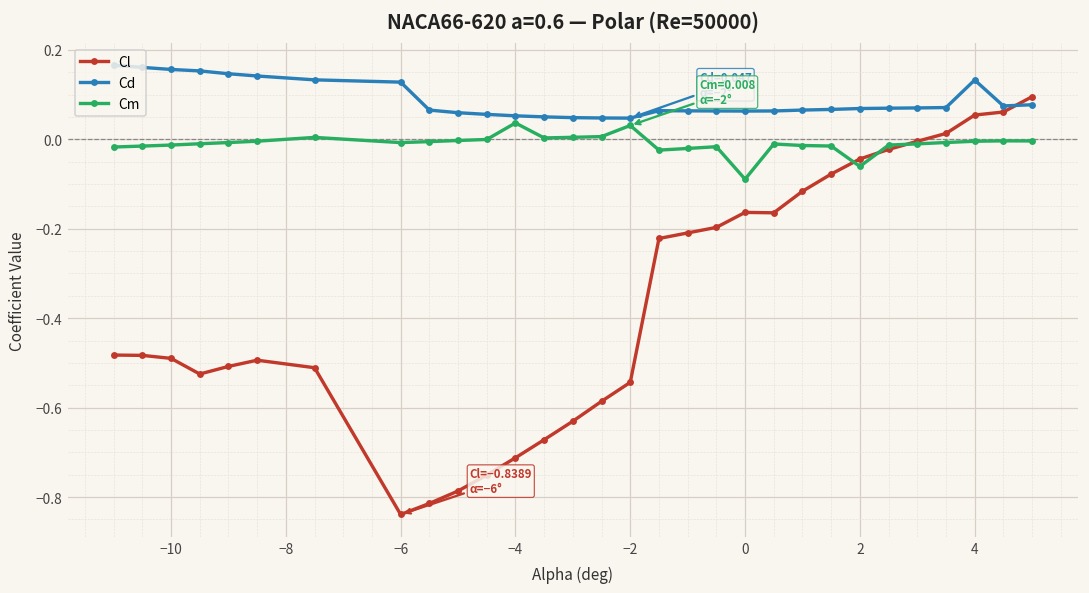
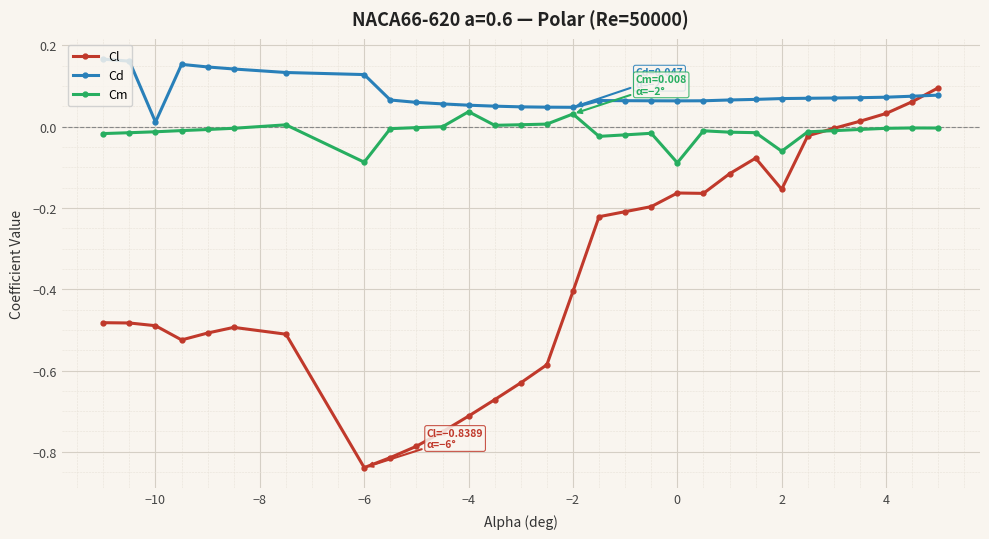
  {
    "Cl": {
      "−10": -0.49,
      "−6": -0.84,
      "−4": -0.71,
-     "−2": -0.54,
+     "−2": -0.41,
      "0": -0.16,
-     "2": -0.04,
-     "4": 0.05
+     "2": -0.15,
+     "4": 0.03
    },
    "Cd": {
-     "−10": 0.16,
+     "−10": 0.01,
      "−6": 0.13,
      "−4": 0.05,
      "−2": 0.05,
      "2": 0.07,
-     "4": 0.13
+     "4": 0.07
    },
    "Cm": {
      "−10": -0.01,
-     "−6": -0.01,
+     "−6": -0.09,
      "−4": 0.04,
      "−2": 0.03,
      "0": -0.09,
      "2": -0.06,
      "4": 0.00
    }
  }
